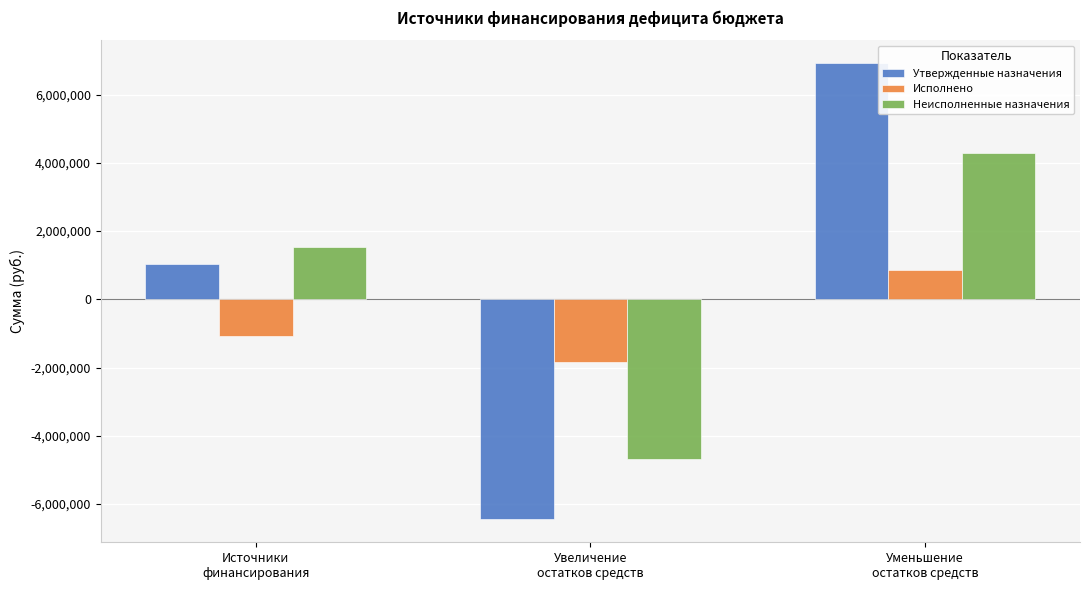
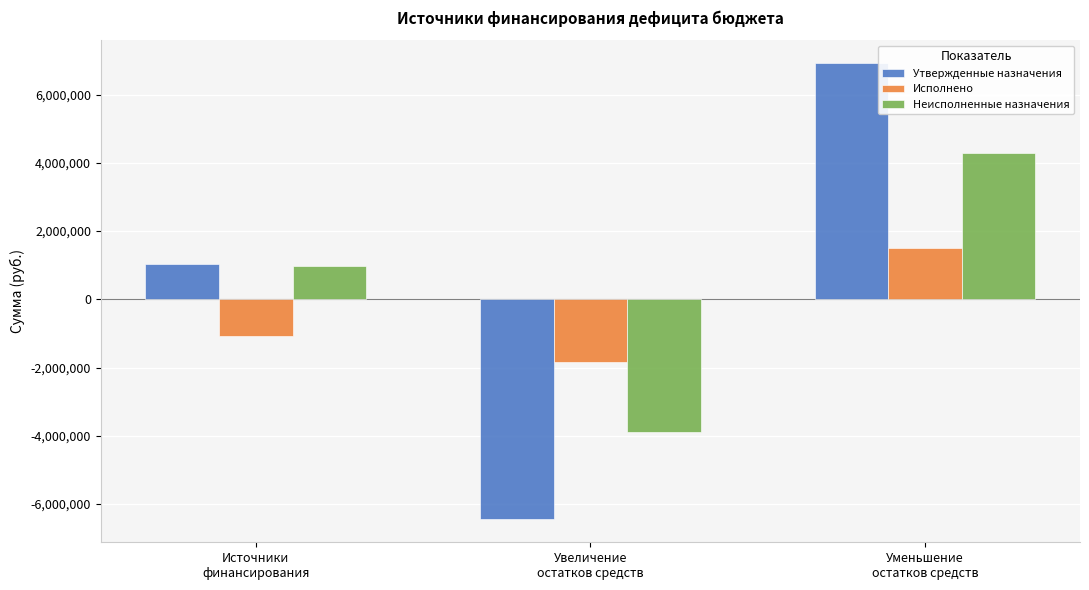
  {
    "Утвержденные назначения": {
      "Источники финансирования": "1,000,000",
      "Увеличение остатков средств": "-6,500,000",
      "Уменьшение остатков средств": "6,900,000"
    },
    "Исполнено": {
      "Источники финансирования": "-1,100,000",
      "Увеличение остатков средств": "-1,800,000",
-     "Уменьшение остатков средств": "800,000"
+     "Уменьшение остатков средств": "1,500,000"
    },
    "Неисполненные назначения": {
-     "Источники финансирования": "1,500,000",
-     "Увеличение остатков средств": "-4,700,000",
+     "Источники финансирования": "1,000,000",
+     "Увеличение остатков средств": "-3,900,000",
      "Уменьшение остатков средств": "4,300,000"
    }
  }
